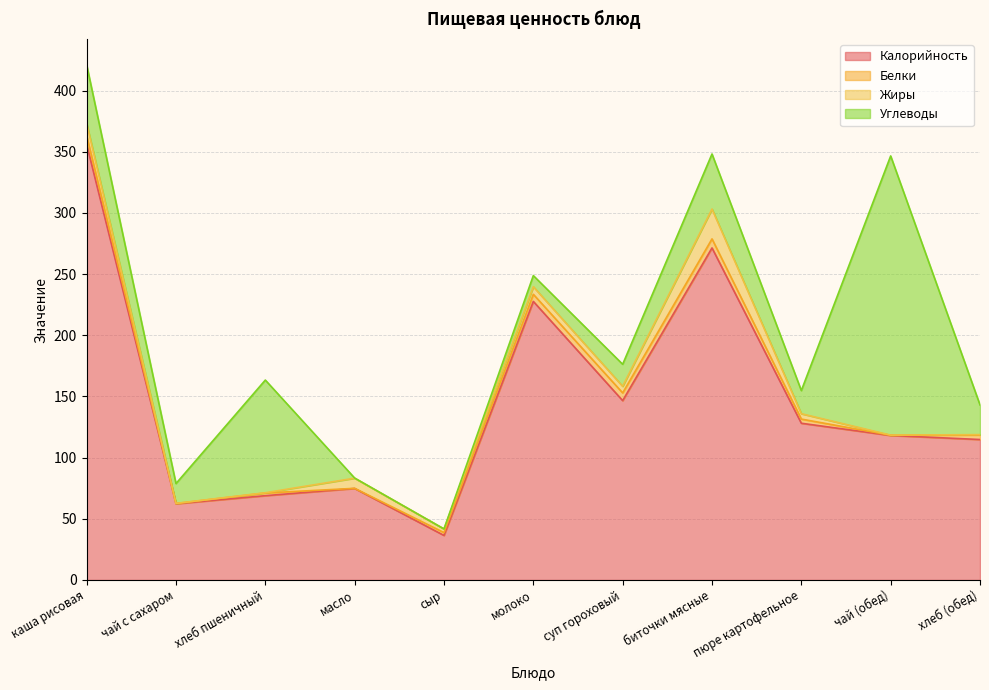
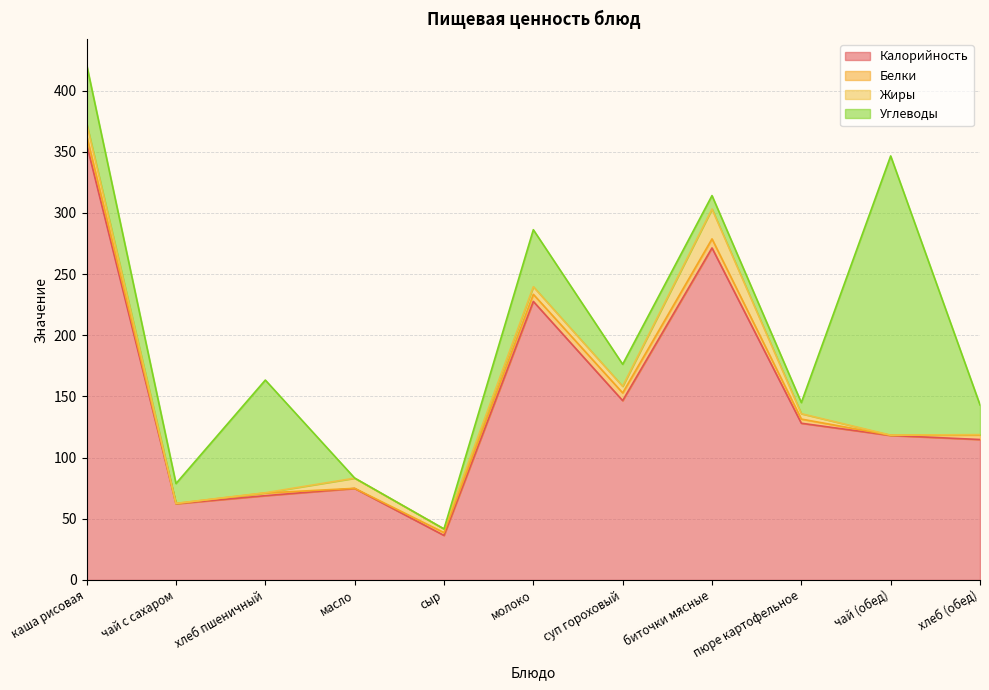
  {
    "Калорийность": {
      "каша рисовая": 356,
      "хлеб пшеничный": 69,
      "сыр": 36,
      "молоко": 228,
      "суп гороховый": 147,
      "биточки мясные": 271,
      "пюре картофельное": 128,
      "хлеб (обед)": 115
    },
    "Углеводы": {
      "каша рисовая": 48,
      "чай с сахаром": 16,
      "хлеб пшеничный": 92,
-     "молоко": 9,
+     "молоко": 47,
      "суп гороховый": 18,
-     "биточки мясные": 45,
-     "пюре картофельное": 19,
+     "биточки мясные": 11,
+     "пюре картофельное": 9,
      "чай (обед)": 228,
      "хлеб (обед)": 24
    }
  }
